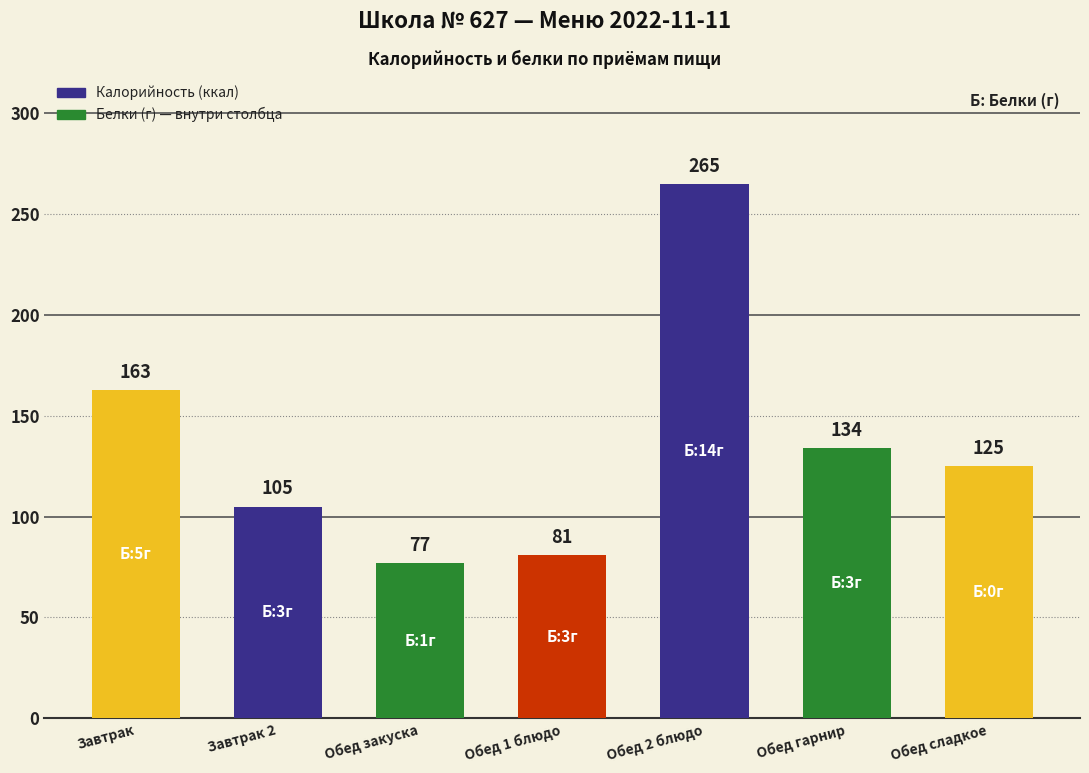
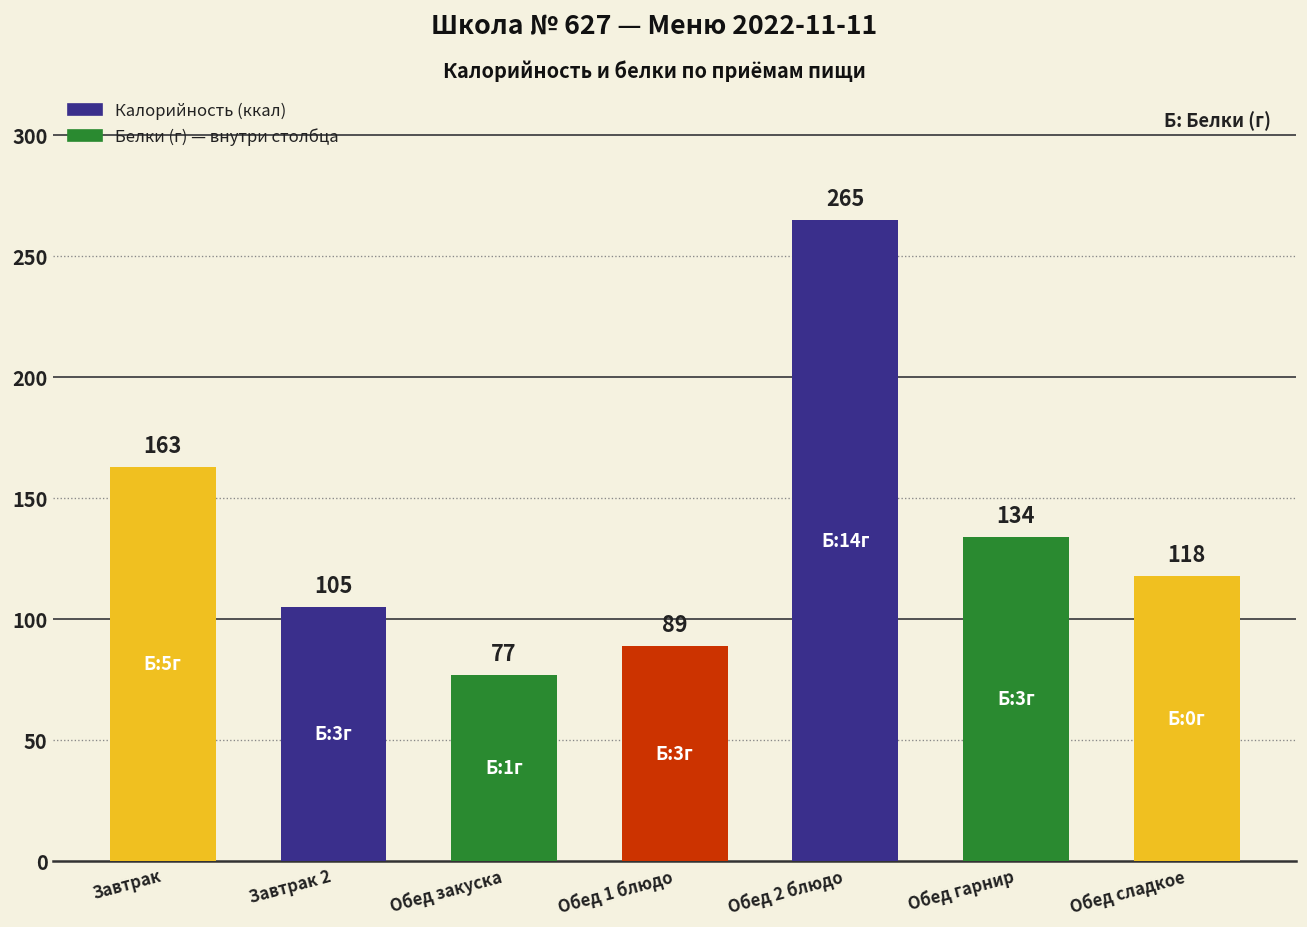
  {
    "Завтрак": 163,
    "Завтрак 2": 105,
    "Обед закуска": 77,
-   "Обед 1 блюдо": 81,
+   "Обед 1 блюдо": 89,
    "Обед 2 блюдо": 265,
    "Обед гарнир": 134,
-   "Обед сладкое": 125
+   "Обед сладкое": 118
  }
